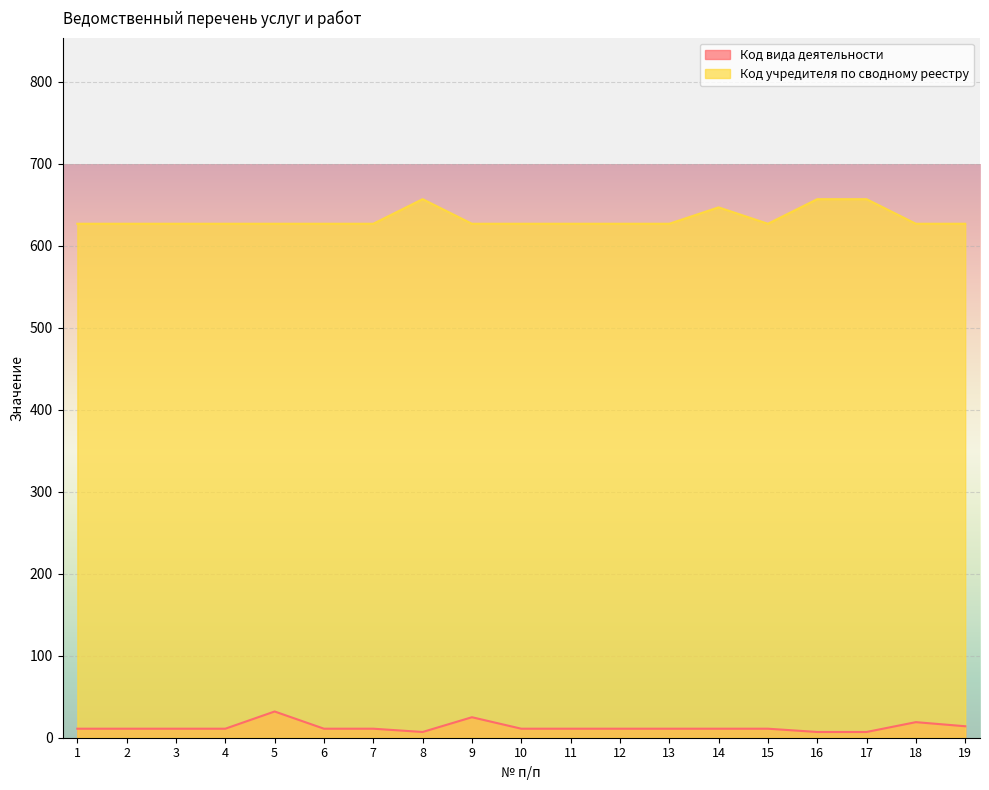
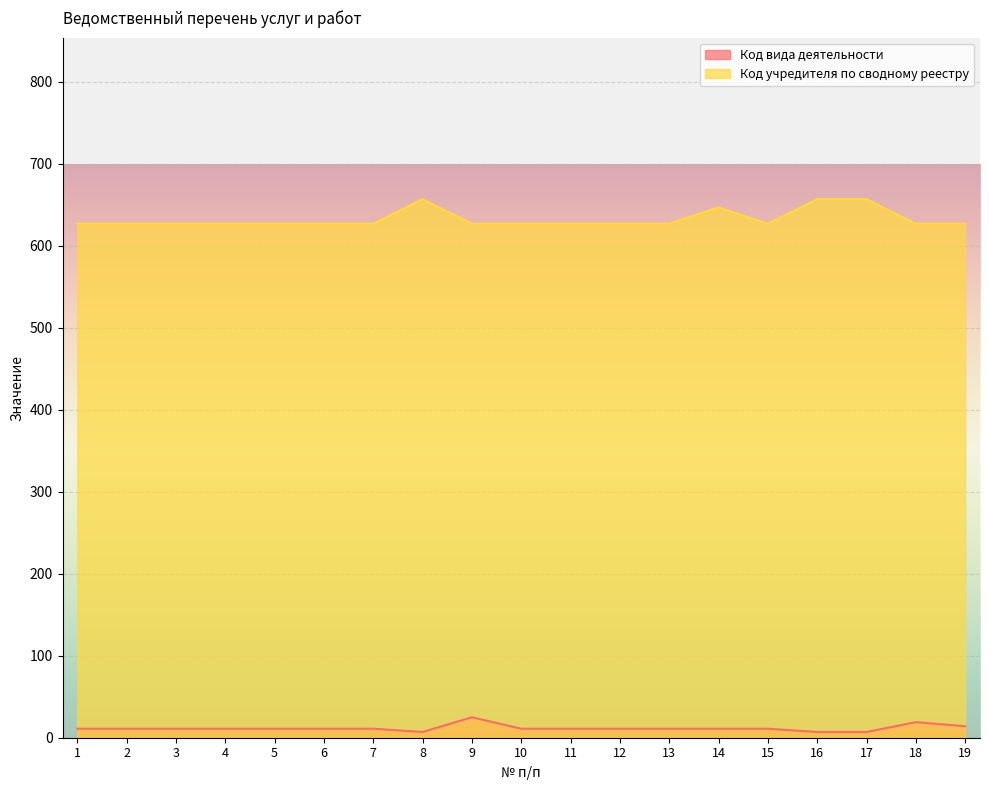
  {
    "Код вида деятельности": {
      "1": 10,
      "2": 10,
      "3": 10,
      "4": 10,
-     "5": 30,
+     "5": 10,
      "6": 10,
      "7": 10,
      "8": 10,
      "9": 30,
      "10": 10,
      "11": 10,
      "12": 10,
      "13": 10,
      "14": 10,
      "15": 10,
      "16": 10,
      "17": 10,
      "18": 20,
      "19": 10
    },
    "Код учредителя по сводному реестру": {
      "1": 630,
      "2": 630,
      "3": 630,
      "4": 630,
      "5": 630,
      "6": 630,
      "7": 630,
      "8": 660,
      "9": 630,
      "10": 630,
      "11": 630,
      "12": 630,
      "13": 630,
      "14": 650,
      "15": 630,
      "16": 660,
      "17": 660,
      "18": 630,
      "19": 630
    }
  }
